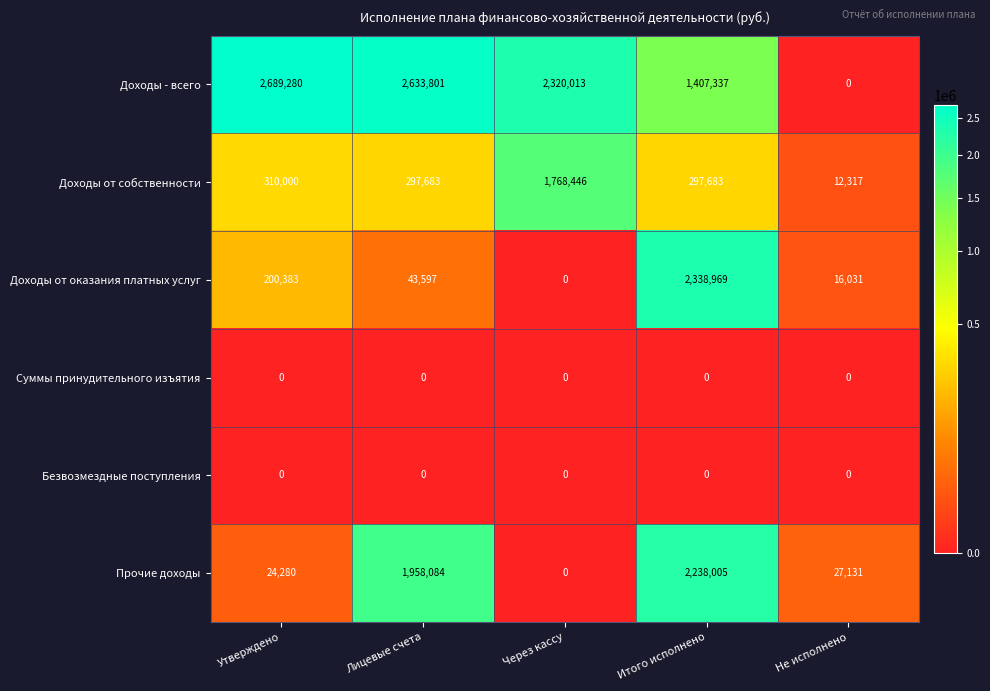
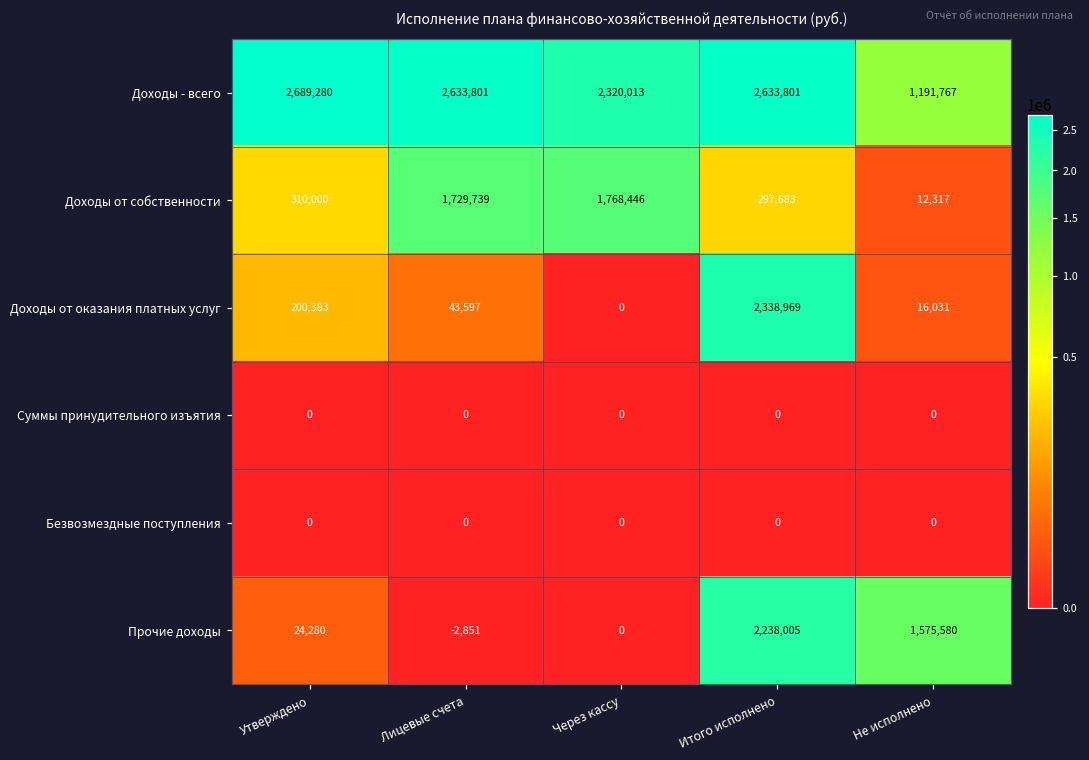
  {
    "Доходы - всего": {
      "Утверждено": "2,689,280",
      "Лицевые счета": "2,633,801",
      "Через кассу": "2,320,013",
-     "Итого исполнено": "1,407,337",
-     "Не исполнено": "0"
+     "Итого исполнено": "2,633,801",
+     "Не исполнено": "1,191,767"
    },
    "Доходы от собственности": {
      "Утверждено": "310,000",
-     "Лицевые счета": "297,683",
+     "Лицевые счета": "1,729,739",
      "Через кассу": "1,768,446",
      "Итого исполнено": "297,683",
      "Не исполнено": "12,317"
    },
    "Доходы от оказания платных услуг": {
      "Утверждено": "200,383",
      "Лицевые счета": "43,597",
      "Через кассу": "0",
      "Итого исполнено": "2,338,969",
      "Не исполнено": "16,031"
    },
    "Суммы принудительного изъятия": {
      "Утверждено": "0",
      "Лицевые счета": "0",
      "Через кассу": "0",
      "Итого исполнено": "0",
      "Не исполнено": "0"
    },
    "Безвозмездные поступления": {
      "Утверждено": "0",
      "Лицевые счета": "0",
      "Через кассу": "0",
      "Итого исполнено": "0",
      "Не исполнено": "0"
    },
    "Прочие доходы": {
      "Утверждено": "24,280",
-     "Лицевые счета": "1,958,084",
+     "Лицевые счета": "-2,851",
      "Через кассу": "0",
      "Итого исполнено": "2,238,005",
-     "Не исполнено": "27,131"
+     "Не исполнено": "1,575,580"
    }
  }
